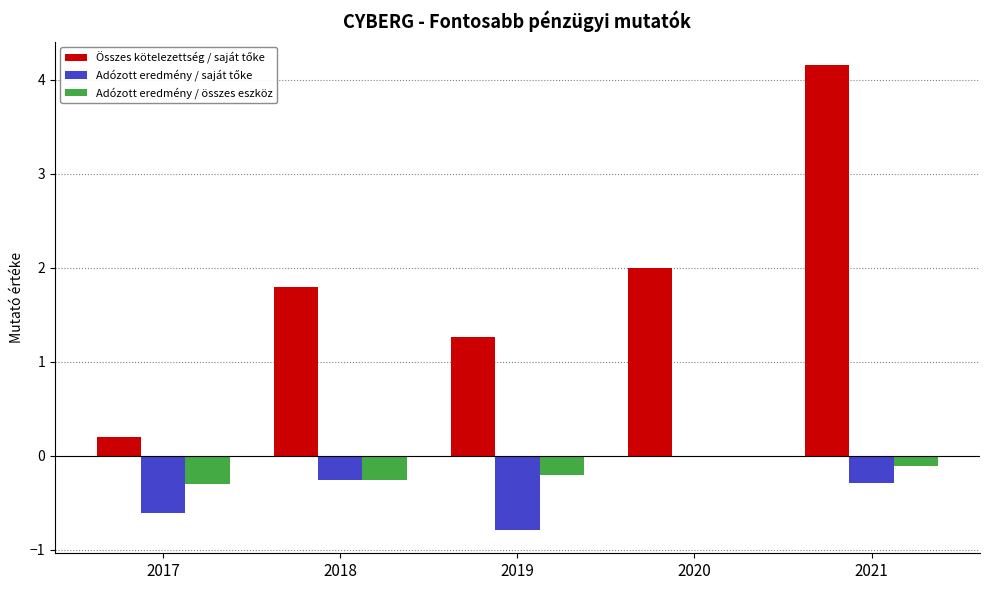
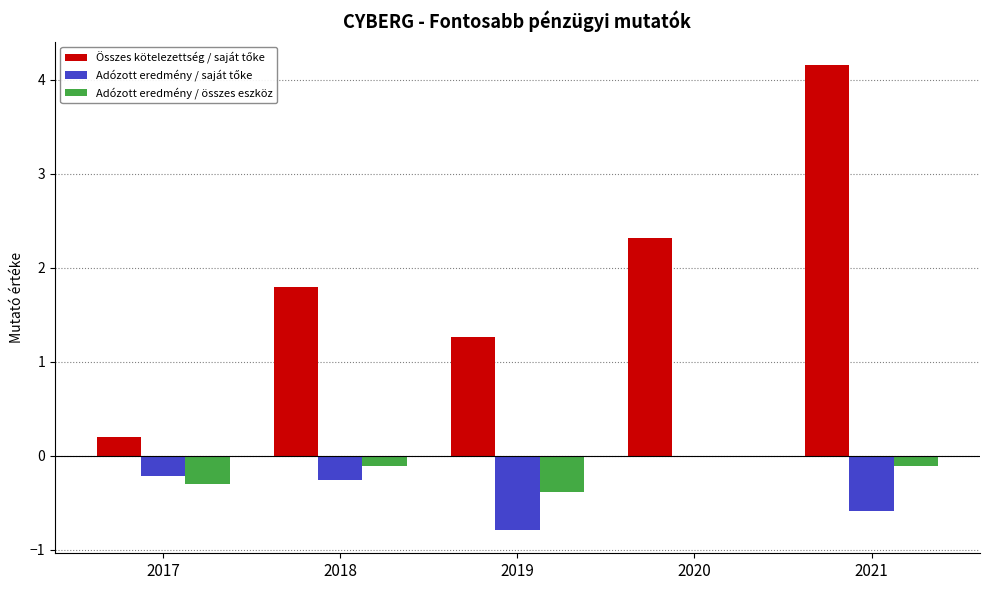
  {
    "Összes kötelezettség / saját tőke": {
      "2017": 0.2,
      "2018": 1.8,
      "2019": 1.3,
-     "2020": 2.0,
+     "2020": 2.3,
      "2021": 4.2
    },
    "Adózott eredmény / saját tőke": {
-     "2017": -0.6,
+     "2017": -0.2,
      "2018": -0.3,
      "2019": -0.8,
-     "2021": -0.3
+     "2021": -0.6
    },
    "Adózott eredmény / összes eszköz": {
      "2017": -0.3,
-     "2018": -0.3,
-     "2019": -0.2,
+     "2018": -0.1,
+     "2019": -0.4,
      "2021": -0.1
    }
  }
